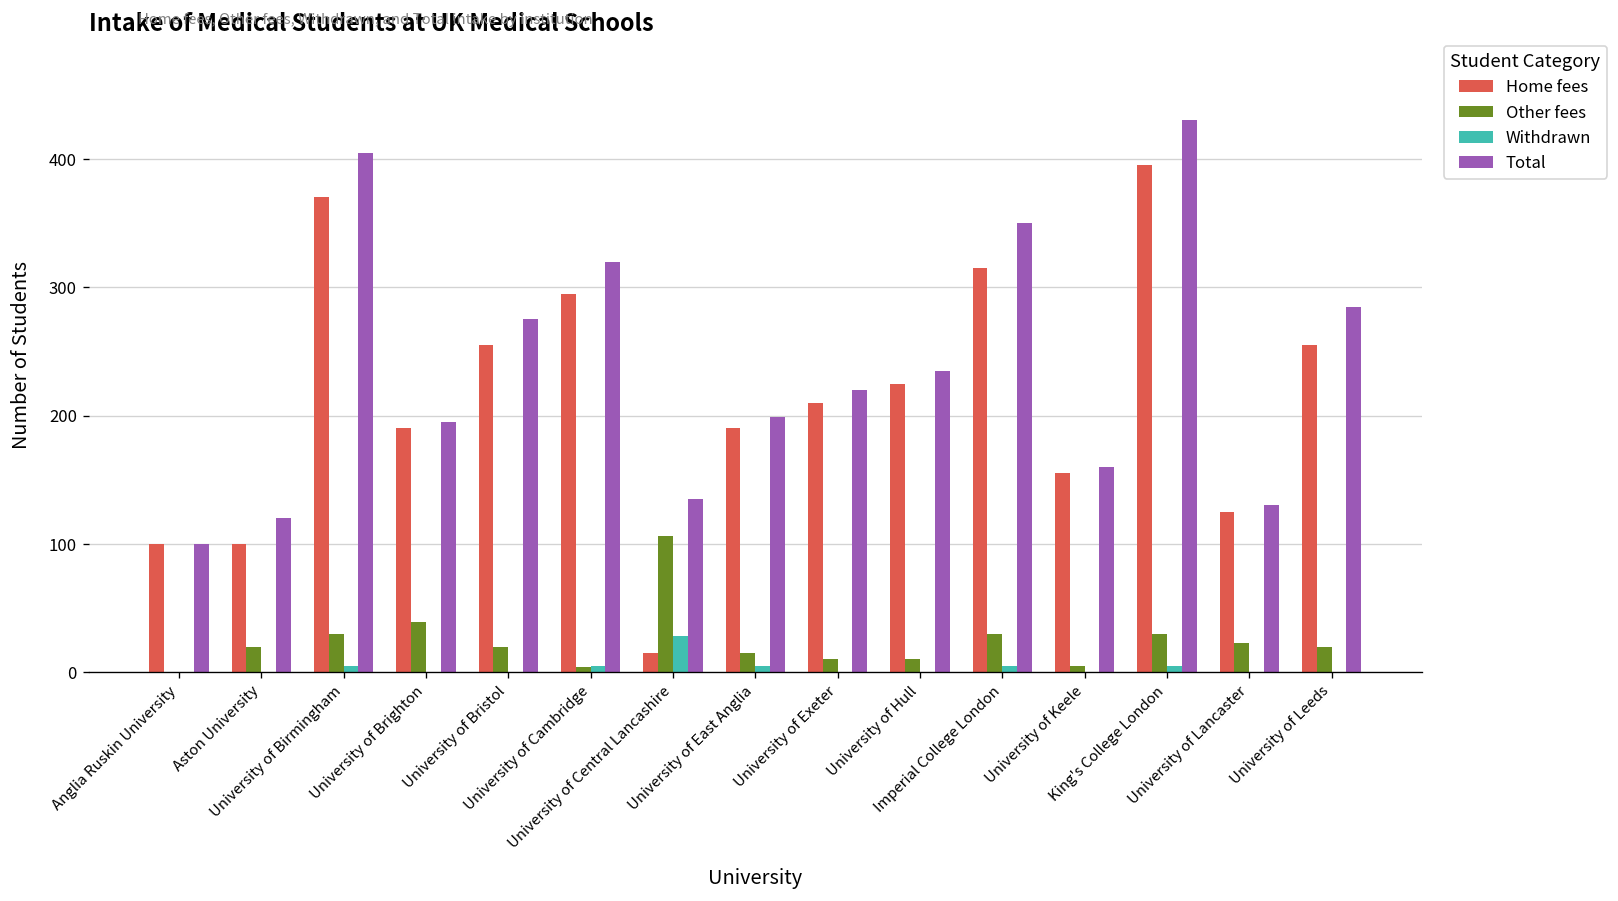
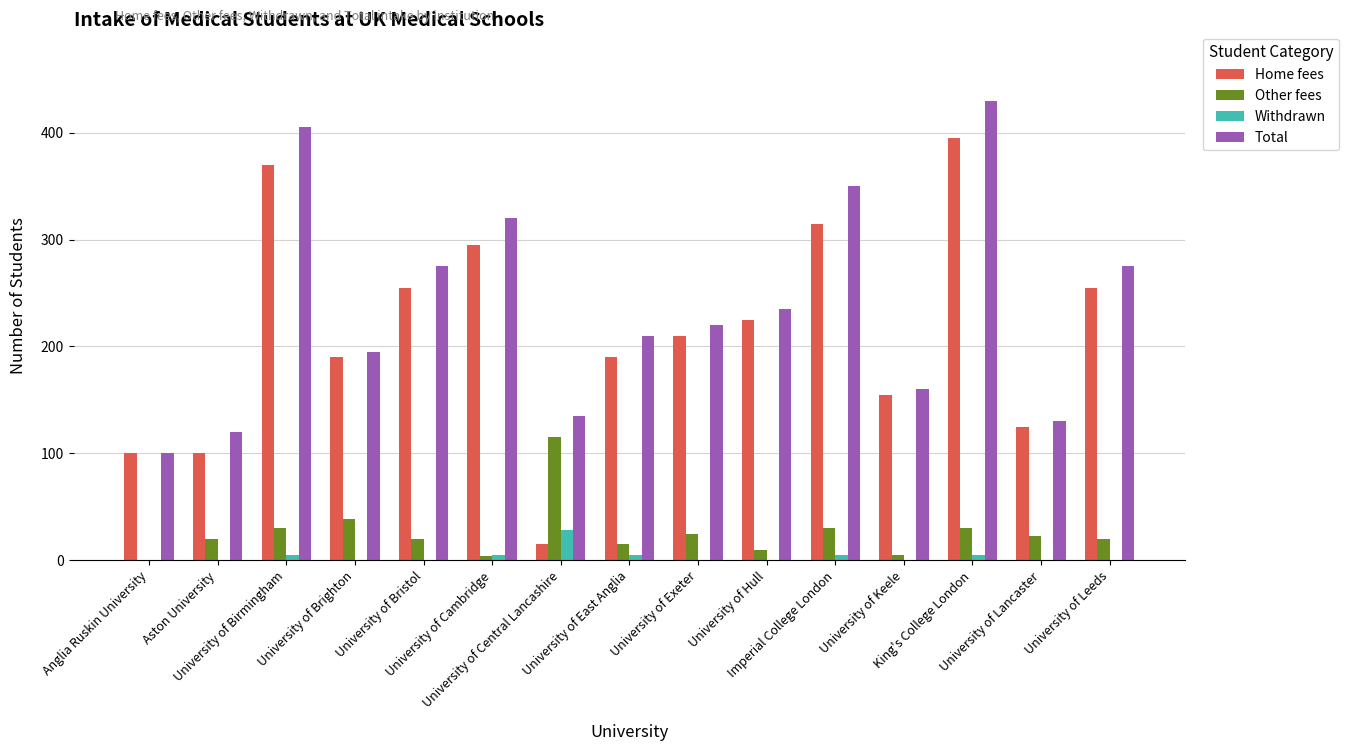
  {
    "Home fees": {
      "Anglia Ruskin University": 100,
      "Aston University": 100,
      "University of Birmingham": 370,
      "University of Brighton": 190,
      "University of Bristol": 255,
      "University of Cambridge": 295,
      "University of Central Lancashire": 15,
      "University of East Anglia": 190,
      "University of Exeter": 210,
      "University of Hull": 225,
      "Imperial College London": 315,
      "University of Keele": 155,
      "King's College London": 395,
      "University of Lancaster": 125,
      "University of Leeds": 255
    },
    "Other fees": {
      "Anglia Ruskin University": 0,
      "Aston University": 20,
      "University of Birmingham": 30,
      "University of Brighton": 39,
      "University of Bristol": 20,
      "University of Cambridge": 4,
-     "University of Central Lancashire": 106,
+     "University of Central Lancashire": 115,
      "University of East Anglia": 15,
-     "University of Exeter": 10,
+     "University of Exeter": 25,
      "University of Hull": 10,
      "Imperial College London": 30,
      "University of Keele": 5,
      "King's College London": 30,
      "University of Lancaster": 23,
      "University of Leeds": 20
    },
    "Withdrawn": {
      "Anglia Ruskin University": 0,
      "Aston University": 0,
      "University of Birmingham": 5,
      "University of Brighton": 0,
      "University of Bristol": 0,
      "University of Cambridge": 5,
      "University of Central Lancashire": 28,
      "University of East Anglia": 5,
      "University of Exeter": 0,
      "University of Hull": 0,
      "Imperial College London": 5,
      "University of Keele": 0,
      "King's College London": 5,
      "University of Lancaster": 0,
      "University of Leeds": 0
    },
    "Total": {
      "Anglia Ruskin University": 100,
      "Aston University": 120,
      "University of Birmingham": 405,
      "University of Brighton": 195,
      "University of Bristol": 275,
      "University of Cambridge": 320,
      "University of Central Lancashire": 135,
-     "University of East Anglia": 199,
+     "University of East Anglia": 210,
      "University of Exeter": 220,
      "University of Hull": 235,
      "Imperial College London": 350,
      "University of Keele": 160,
      "King's College London": 430,
      "University of Lancaster": 130,
-     "University of Leeds": 285
+     "University of Leeds": 275
    }
  }
